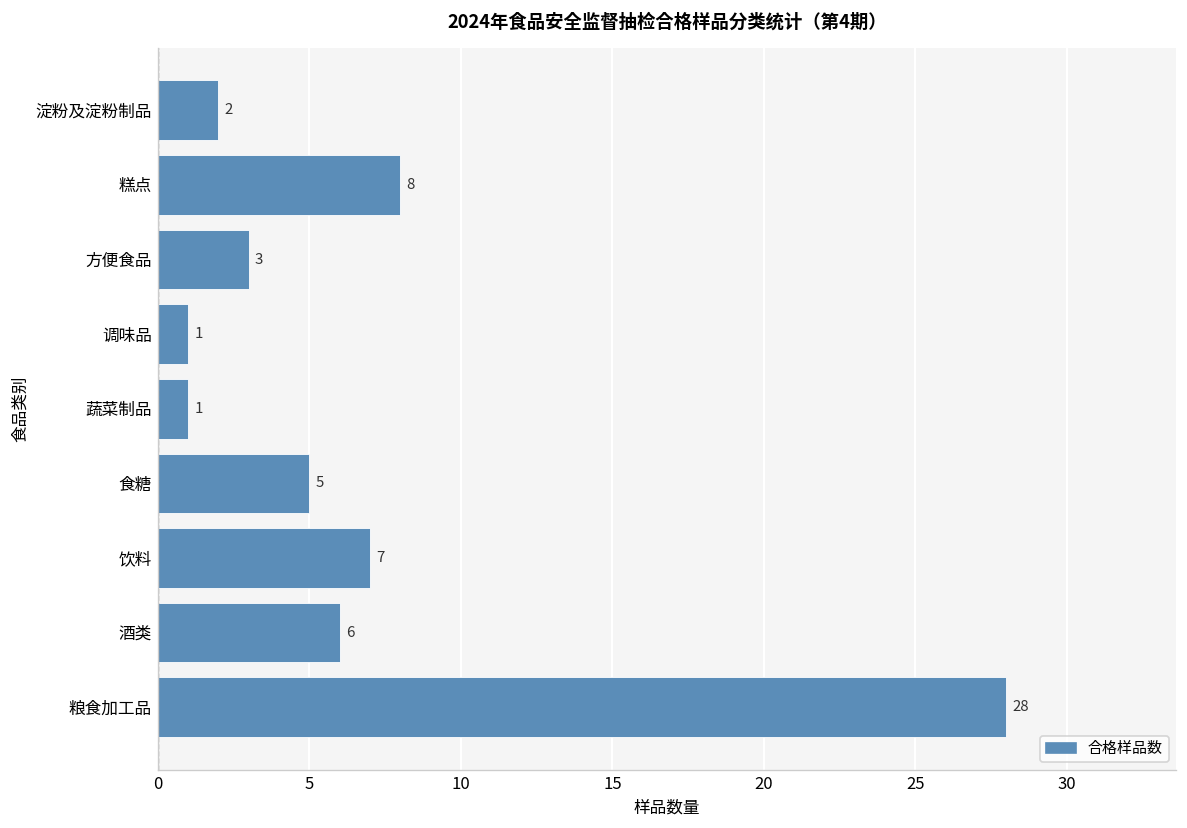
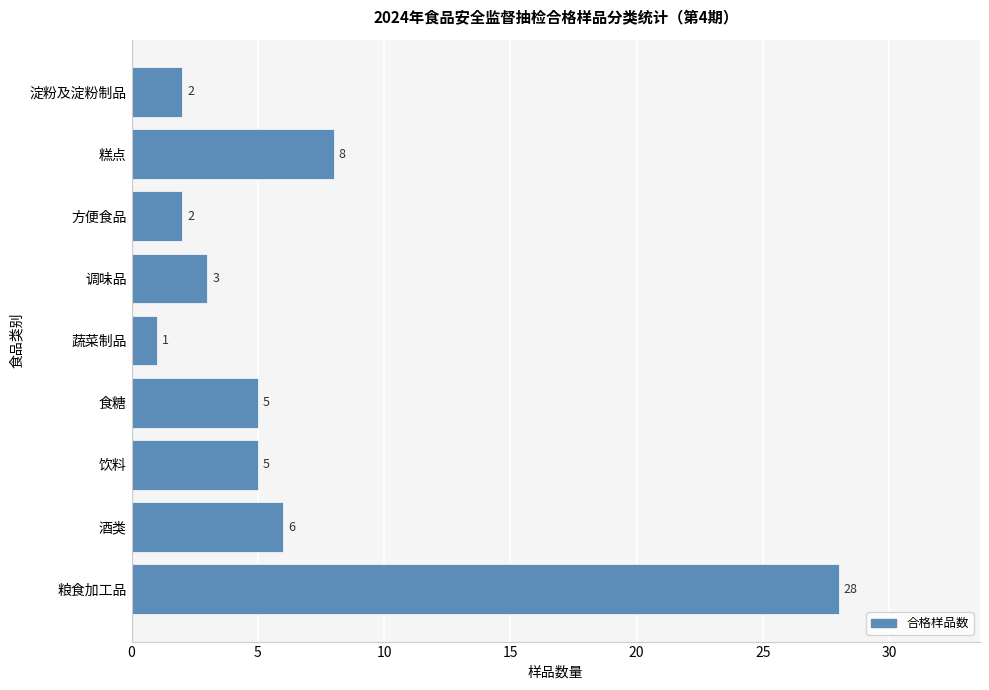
  {
    "淀粉及淀粉制品": 2,
    "糕点": 8,
-   "方便食品": 3,
-   "调味品": 1,
+   "方便食品": 2,
+   "调味品": 3,
    "蔬菜制品": 1,
    "食糖": 5,
-   "饮料": 7,
+   "饮料": 5,
    "酒类": 6,
    "粮食加工品": 28
  }
